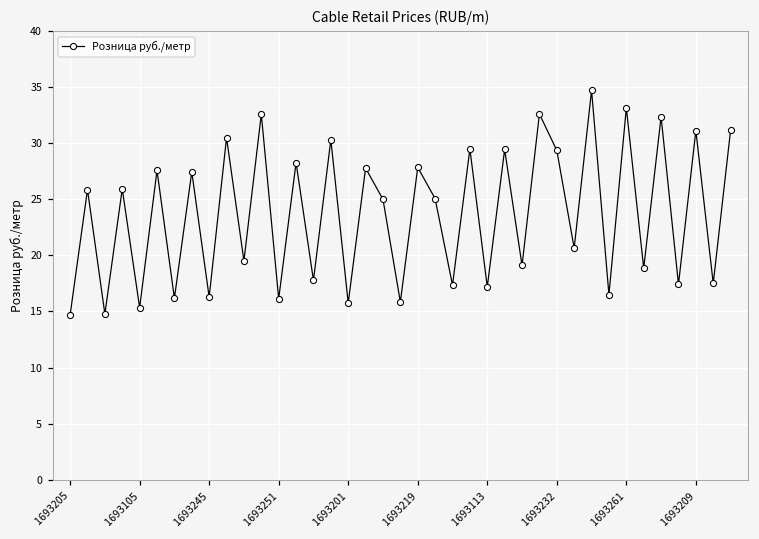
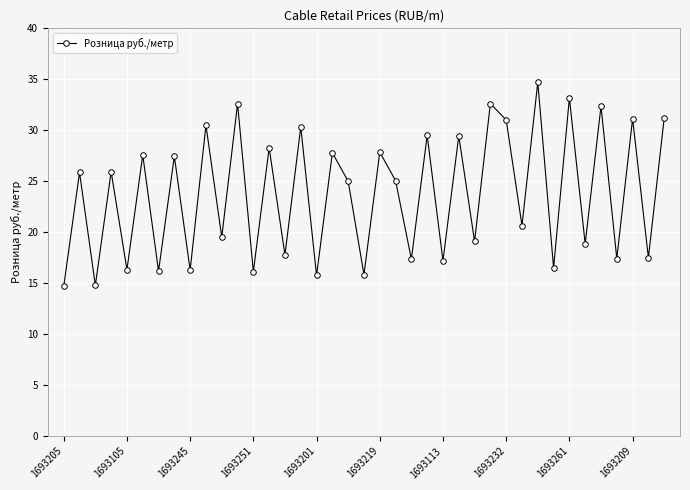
  {
    "1693205": 14.7,
-   "1693105": 15.3,
+   "1693105": 16.3,
    "1693245": 16.3,
    "1693251": 16.1,
    "1693201": 15.8,
    "1693219": 27.9,
    "1693113": 17.2,
-   "1693232": 29.4,
+   "1693232": 31.0,
    "1693261": 33.2,
    "1693209": 31.1
  }
